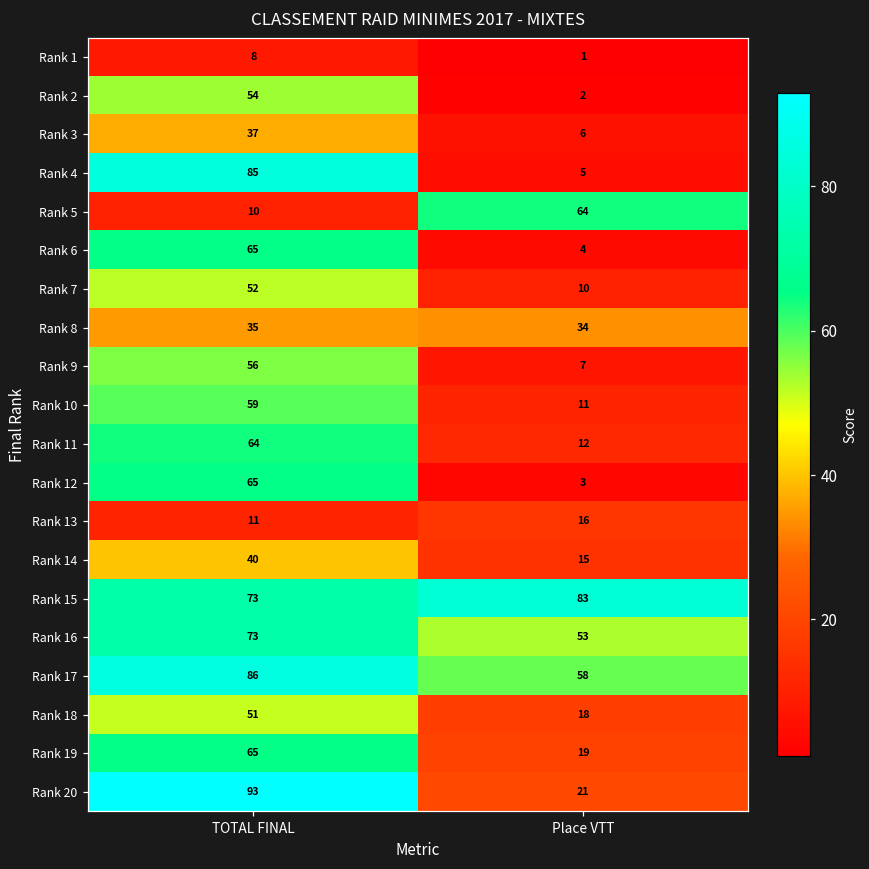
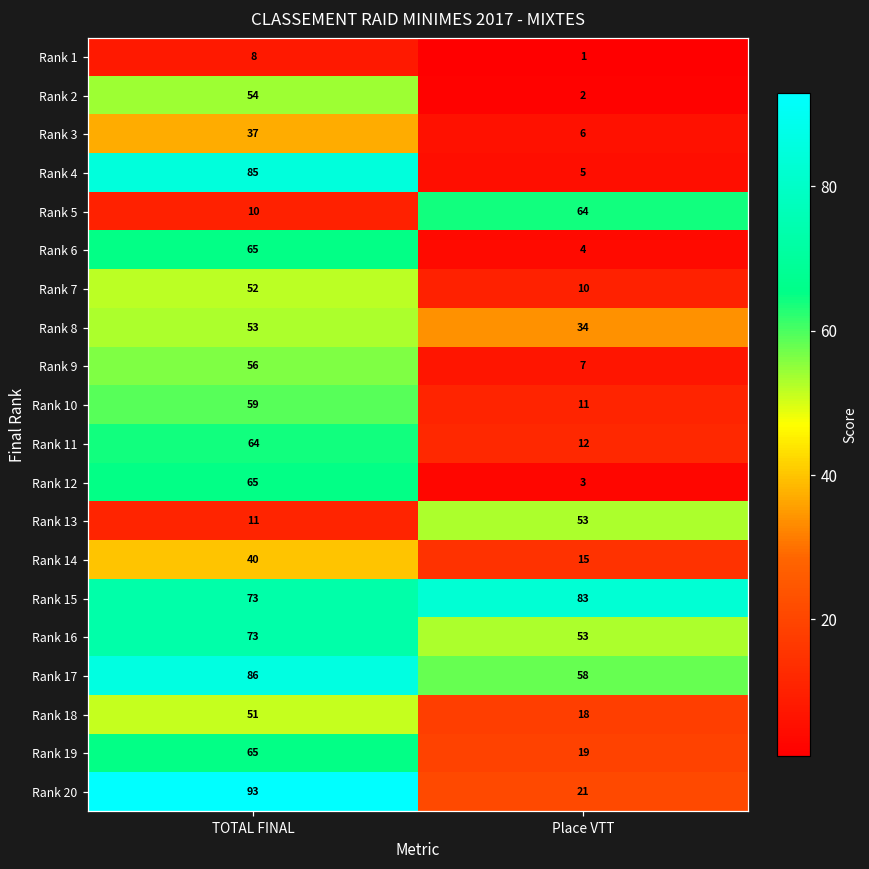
  {
    "Rank 1": {
      "TOTAL FINAL": 8,
      "Place VTT": 1
    },
    "Rank 2": {
      "TOTAL FINAL": 54,
      "Place VTT": 2
    },
    "Rank 3": {
      "TOTAL FINAL": 37,
      "Place VTT": 6
    },
    "Rank 4": {
      "TOTAL FINAL": 85,
      "Place VTT": 5
    },
    "Rank 5": {
      "TOTAL FINAL": 10,
      "Place VTT": 64
    },
    "Rank 6": {
      "TOTAL FINAL": 65,
      "Place VTT": 4
    },
    "Rank 7": {
      "TOTAL FINAL": 52,
      "Place VTT": 10
    },
    "Rank 8": {
-     "TOTAL FINAL": 35,
+     "TOTAL FINAL": 53,
      "Place VTT": 34
    },
    "Rank 9": {
      "TOTAL FINAL": 56,
      "Place VTT": 7
    },
    "Rank 10": {
      "TOTAL FINAL": 59,
      "Place VTT": 11
    },
    "Rank 11": {
      "TOTAL FINAL": 64,
      "Place VTT": 12
    },
    "Rank 12": {
      "TOTAL FINAL": 65,
      "Place VTT": 3
    },
    "Rank 13": {
      "TOTAL FINAL": 11,
-     "Place VTT": 16
+     "Place VTT": 53
    },
    "Rank 14": {
      "TOTAL FINAL": 40,
      "Place VTT": 15
    },
    "Rank 15": {
      "TOTAL FINAL": 73,
      "Place VTT": 83
    },
    "Rank 16": {
      "TOTAL FINAL": 73,
      "Place VTT": 53
    },
    "Rank 17": {
      "TOTAL FINAL": 86,
      "Place VTT": 58
    },
    "Rank 18": {
      "TOTAL FINAL": 51,
      "Place VTT": 18
    },
    "Rank 19": {
      "TOTAL FINAL": 65,
      "Place VTT": 19
    },
    "Rank 20": {
      "TOTAL FINAL": 93,
      "Place VTT": 21
    }
  }
